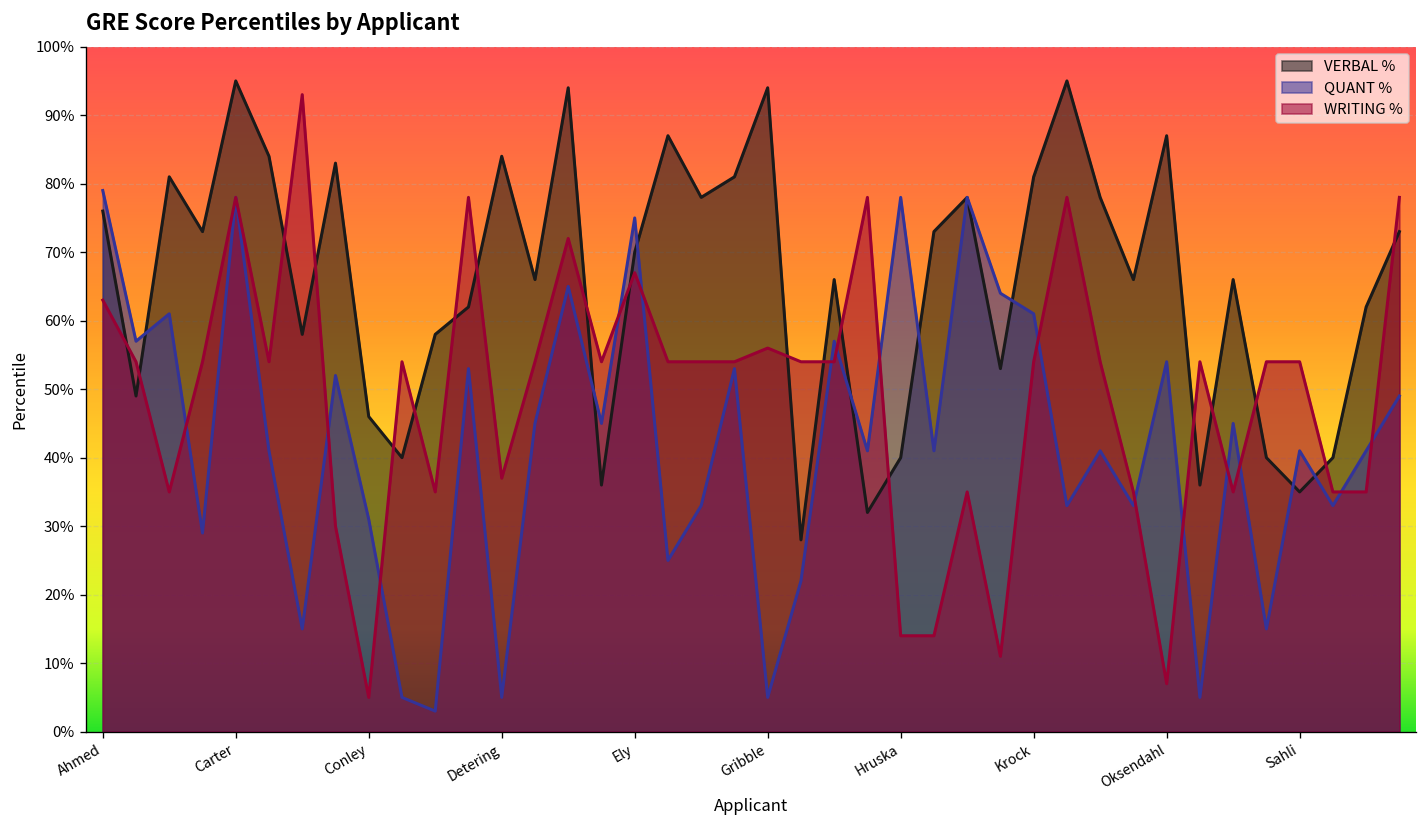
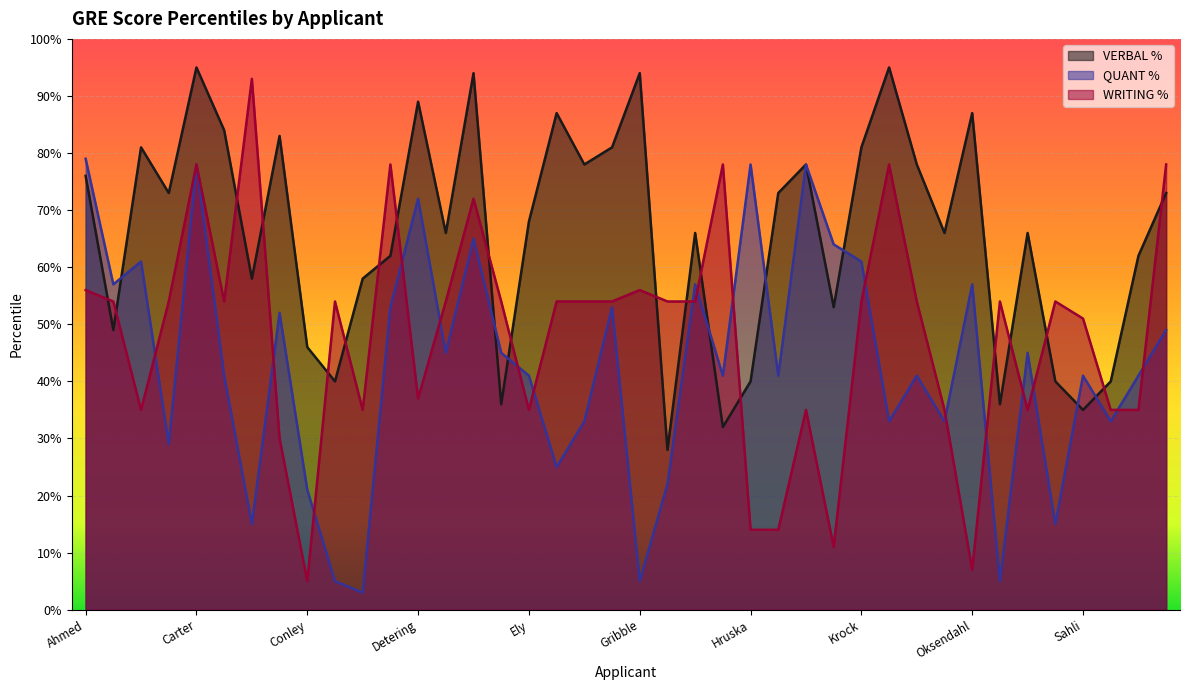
  {
    "VERBAL %": {
      "Ahmed": "76%",
      "Carter": "95%",
      "Conley": "46%",
-     "Detering": "84%",
-     "Ely": "70%",
+     "Detering": "89%",
+     "Ely": "68%",
      "Gribble": "94%",
      "Hruska": "40%",
      "Krock": "81%",
      "Oksendahl": "87%",
      "Sahli": "35%"
    },
    "QUANT %": {
      "Ahmed": "79%",
-     "Conley": "31%",
-     "Detering": "5%",
-     "Ely": "75%",
+     "Conley": "21%",
+     "Detering": "72%",
+     "Ely": "41%",
      "Gribble": "5%",
      "Hruska": "78%",
      "Krock": "61%",
-     "Oksendahl": "54%",
+     "Oksendahl": "57%",
      "Sahli": "41%"
    },
    "WRITING %": {
-     "Ahmed": "63%",
+     "Ahmed": "56%",
      "Conley": "5%",
      "Detering": "37%",
-     "Ely": "67%",
+     "Ely": "35%",
      "Gribble": "56%",
      "Hruska": "14%",
      "Krock": "54%",
      "Oksendahl": "7%",
-     "Sahli": "54%"
+     "Sahli": "51%"
    }
  }
